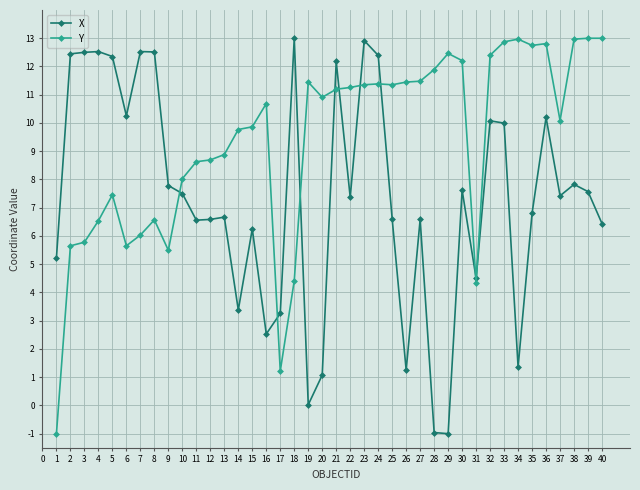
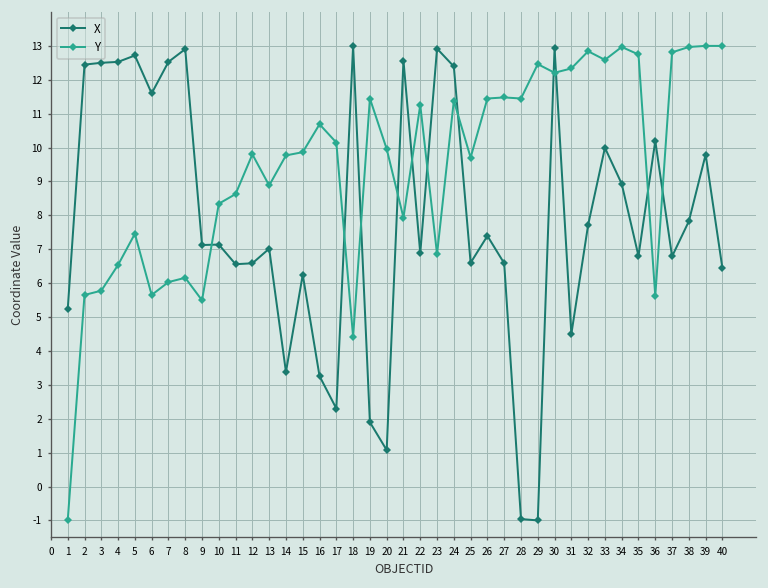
  {
    "X": {
      "1": 5.2,
      "2": 12.4,
      "3": 12.5,
      "4": 12.5,
-     "5": 12.4,
-     "6": 10.3,
+     "5": 12.7,
+     "6": 11.6,
      "7": 12.5,
-     "8": 12.5,
-     "9": 7.8,
-     "10": 7.5,
+     "8": 12.9,
+     "9": 7.1,
+     "10": 7.1,
      "11": 6.6,
      "12": 6.6,
-     "13": 6.7,
+     "13": 7.0,
      "14": 3.4,
      "15": 6.2,
-     "16": 2.5,
-     "17": 3.3,
+     "16": 3.3,
+     "17": 2.3,
      "18": 13.0,
-     "19": 0.0,
+     "19": 1.9,
      "20": 1.1,
-     "21": 12.2,
-     "22": 7.4,
+     "21": 12.6,
+     "22": 6.9,
      "23": 12.9,
      "24": 12.4,
      "25": 6.6,
-     "26": 1.3,
+     "26": 7.4,
      "27": 6.6,
      "28": -1.0,
      "29": -1.0,
-     "30": 7.6,
+     "30": 12.9,
      "31": 4.5,
-     "32": 10.1,
+     "32": 7.7,
      "33": 10.0,
-     "34": 1.4,
+     "34": 8.9,
      "35": 6.8,
      "36": 10.2,
-     "37": 7.4,
+     "37": 6.8,
      "38": 7.8,
-     "39": 7.6,
+     "39": 9.8,
      "40": 6.4
    },
    "Y": {
      "1": -1.0,
      "2": 5.7,
      "3": 5.8,
      "4": 6.5,
      "5": 7.5,
      "6": 5.7,
      "7": 6.0,
-     "8": 6.6,
+     "8": 6.2,
      "9": 5.5,
-     "10": 8.0,
+     "10": 8.3,
      "11": 8.6,
-     "12": 8.7,
+     "12": 9.8,
      "13": 8.9,
      "14": 9.8,
      "15": 9.9,
      "16": 10.7,
-     "17": 1.2,
+     "17": 10.1,
      "18": 4.4,
      "19": 11.4,
-     "20": 10.9,
-     "21": 11.2,
+     "20": 10.0,
+     "21": 7.9,
      "22": 11.3,
-     "23": 11.4,
+     "23": 6.9,
      "24": 11.4,
-     "25": 11.4,
+     "25": 9.7,
      "26": 11.4,
      "27": 11.5,
-     "28": 11.9,
+     "28": 11.4,
      "29": 12.5,
      "30": 12.2,
-     "31": 4.3,
-     "32": 12.4,
-     "33": 12.9,
+     "31": 12.3,
+     "32": 12.8,
+     "33": 12.6,
      "34": 13.0,
      "35": 12.7,
-     "36": 12.8,
-     "37": 10.1,
+     "36": 5.6,
+     "37": 12.8,
      "38": 13.0,
      "39": 13.0,
      "40": 13.0
    }
  }
